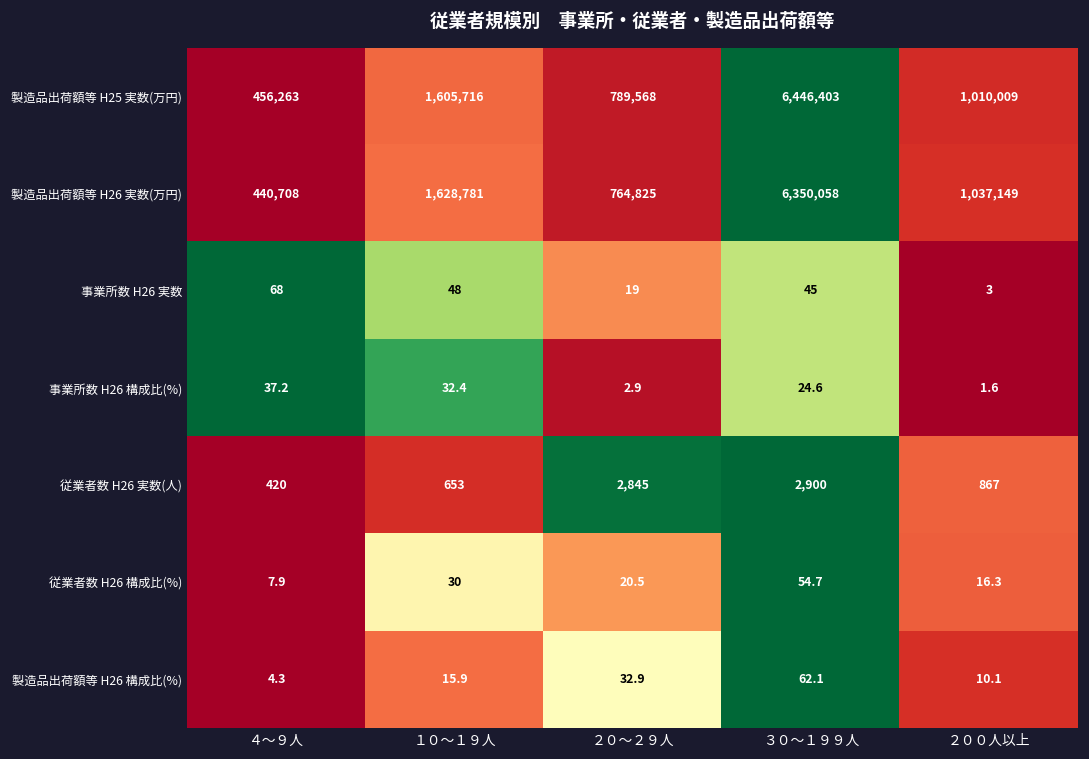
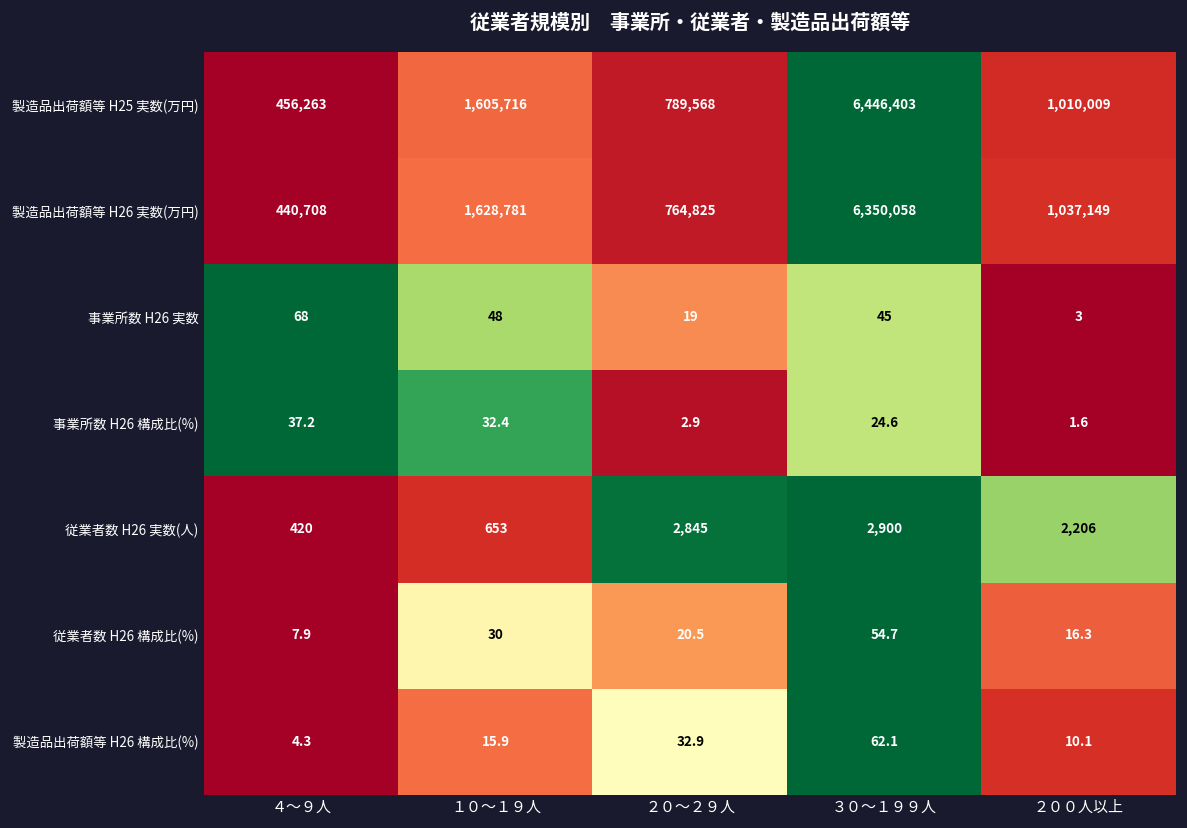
  {
    "製造品出荷額等 H25 実数(万円)": {
      "４～９人": "456,263",
      "１０～１９人": "1,605,716",
      "２０～２９人": "789,568",
      "３０～１９９人": "6,446,403",
      "２００人以上": "1,010,009"
    },
    "製造品出荷額等 H26 実数(万円)": {
      "４～９人": "440,708",
      "１０～１９人": "1,628,781",
      "２０～２９人": "764,825",
      "３０～１９９人": "6,350,058",
      "２００人以上": "1,037,149"
    },
    "事業所数 H26 実数": {
      "４～９人": "68",
      "１０～１９人": "48",
      "２０～２９人": "19",
      "３０～１９９人": "45",
      "２００人以上": "3"
    },
    "事業所数 H26 構成比(%)": {
      "４～９人": "37.2",
      "１０～１９人": "32.4",
      "２０～２９人": "2.9",
      "３０～１９９人": "24.6",
      "２００人以上": "1.6"
    },
    "従業者数 H26 実数(人)": {
      "４～９人": "420",
      "１０～１９人": "653",
      "２０～２９人": "2,845",
      "３０～１９９人": "2,900",
-     "２００人以上": "867"
+     "２００人以上": "2,206"
    },
    "従業者数 H26 構成比(%)": {
      "４～９人": "7.9",
      "１０～１９人": "30",
      "２０～２９人": "20.5",
      "３０～１９９人": "54.7",
      "２００人以上": "16.3"
    },
    "製造品出荷額等 H26 構成比(%)": {
      "４～９人": "4.3",
      "１０～１９人": "15.9",
      "２０～２９人": "32.9",
      "３０～１９９人": "62.1",
      "２００人以上": "10.1"
    }
  }
